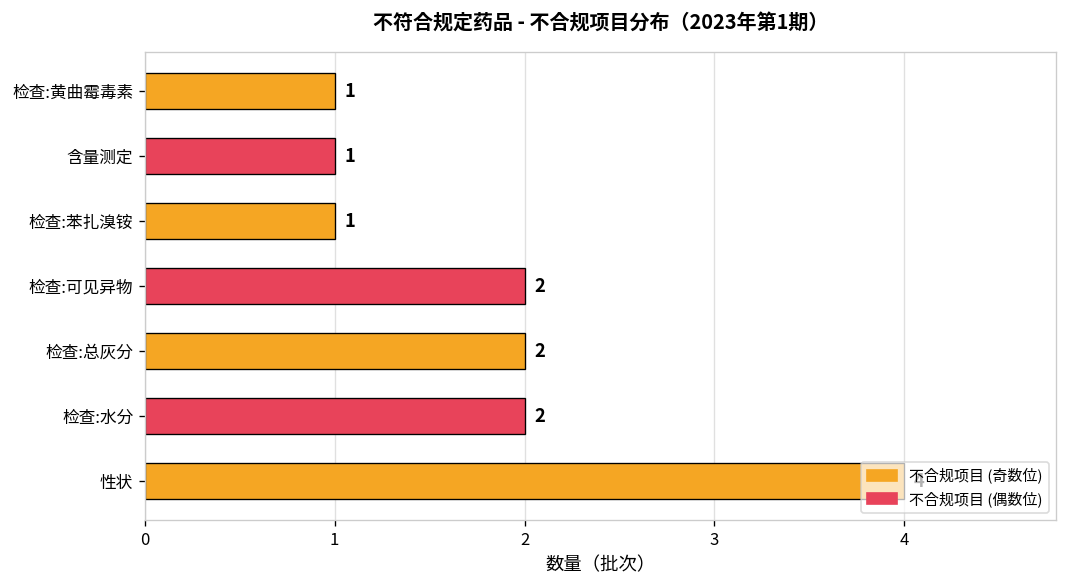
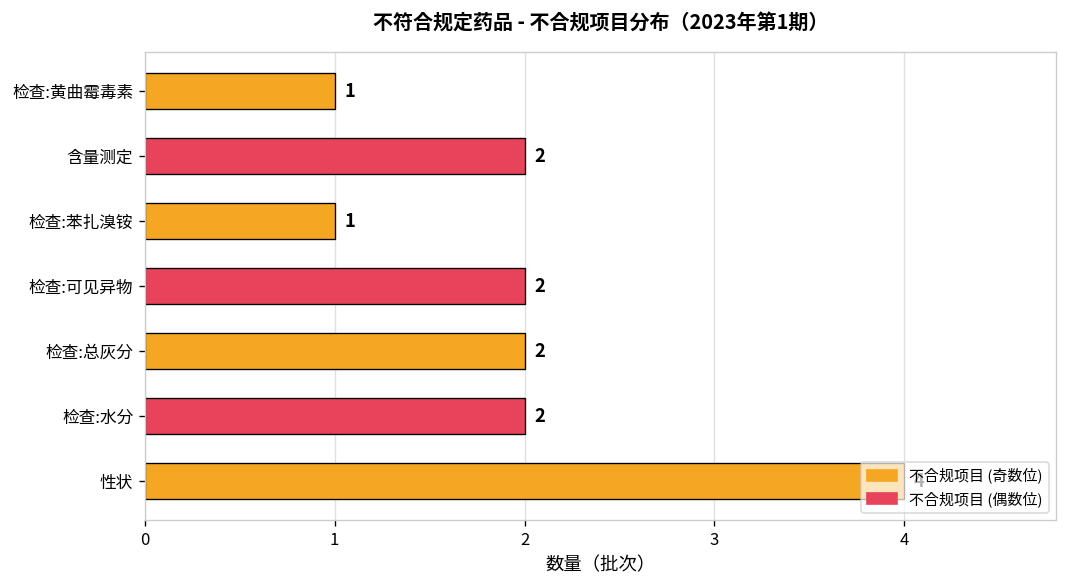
  {
    "检查:黄曲霉毒素": 1,
-   "含量测定": 1,
+   "含量测定": 2,
    "检查:苯扎溴铵": 1,
    "检查:可见异物": 2,
    "检查:总灰分": 2,
    "检查:水分": 2
  }
